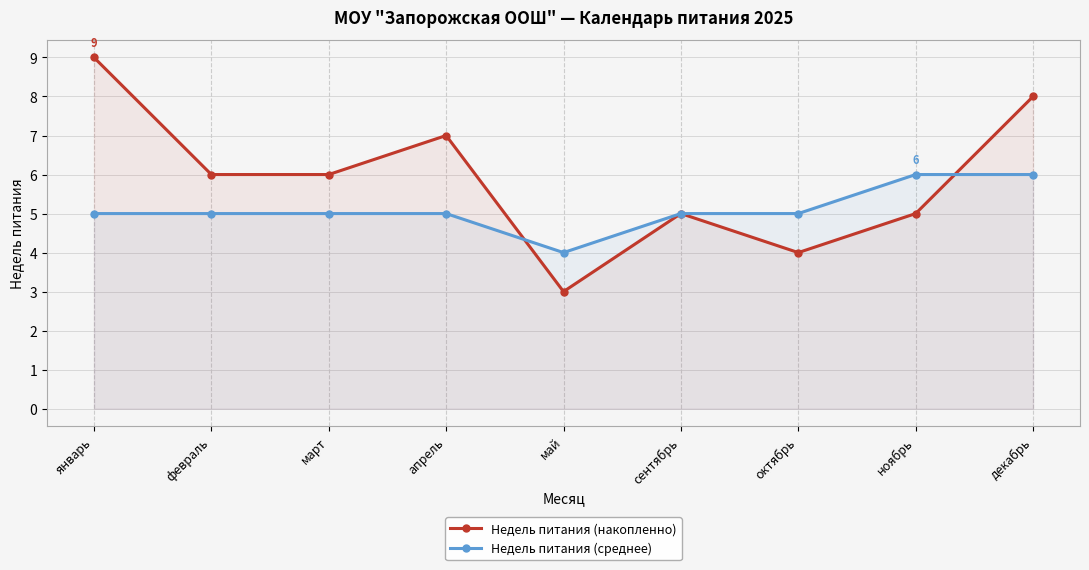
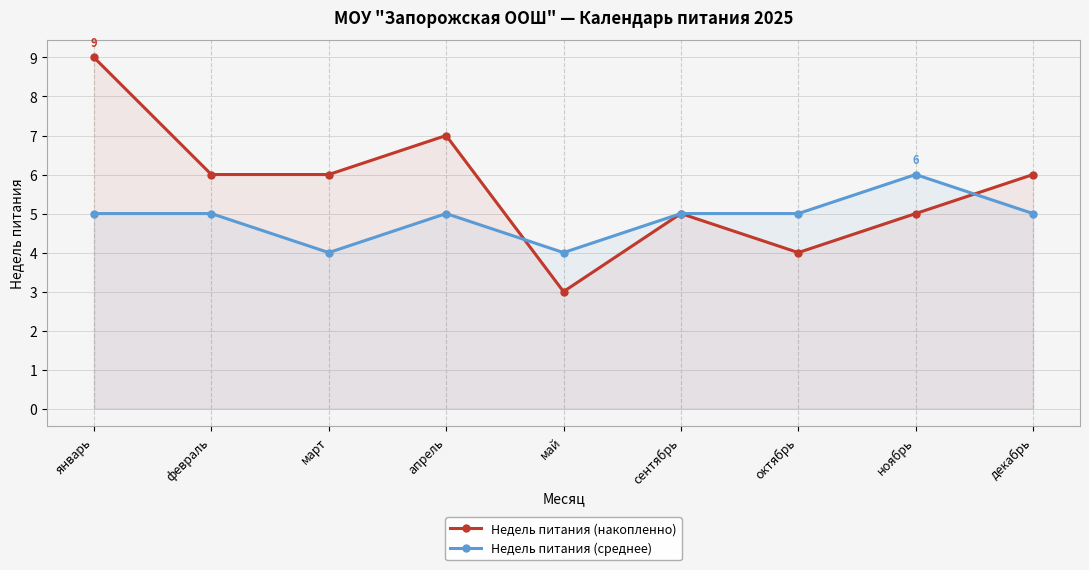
  {
    "Недель питания (накопленно)": {
      "февраль": 6,
      "март": 6,
      "апрель": 7,
      "май": 3,
      "октябрь": 4,
      "ноябрь": 5,
-     "декабрь": 8
+     "декабрь": 6
    },
    "Недель питания (среднее)": {
      "январь": 5,
      "февраль": 5,
-     "март": 5,
+     "март": 4,
      "апрель": 5,
      "май": 4,
      "октябрь": 5,
-     "декабрь": 6
+     "декабрь": 5
    }
  }
